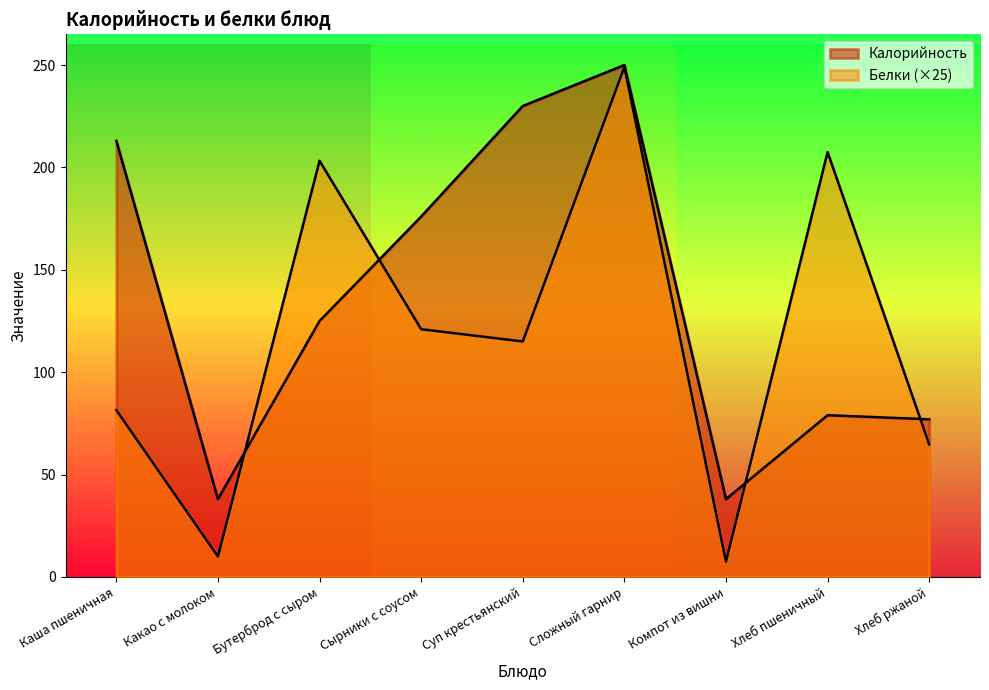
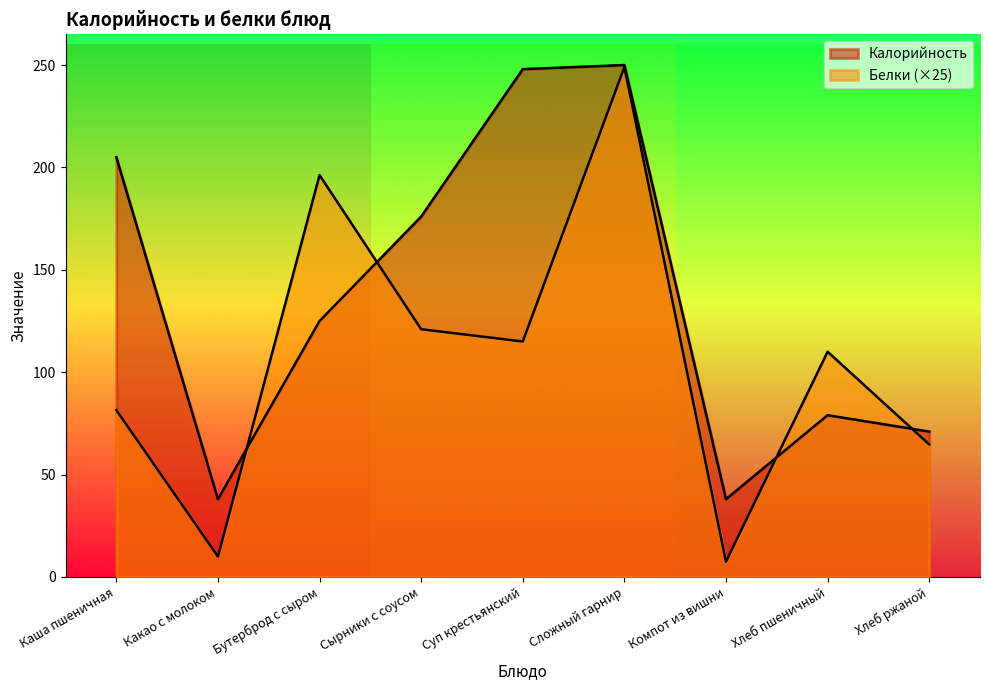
  {
    "Калорийность": {
-     "Каша пшеничная": 213,
+     "Каша пшеничная": 205,
      "Какао с молоком": 38,
      "Бутерброд с сыром": 125,
      "Сырники с соусом": 176,
-     "Суп крестьянский": 230,
+     "Суп крестьянский": 248,
      "Компот из вишни": 38,
      "Хлеб пшеничный": 79,
-     "Хлеб ржаной": 77
+     "Хлеб ржаной": 71
    },
    "Белки (×25)": {
      "Каша пшеничная": 82,
      "Какао с молоком": 10,
-     "Бутерброд с сыром": 203,
+     "Бутерброд с сыром": 196,
      "Сырники с соусом": 121,
      "Суп крестьянский": 115,
      "Компот из вишни": 8,
-     "Хлеб пшеничный": 208,
+     "Хлеб пшеничный": 110,
      "Хлеб ржаной": 65
    }
  }
